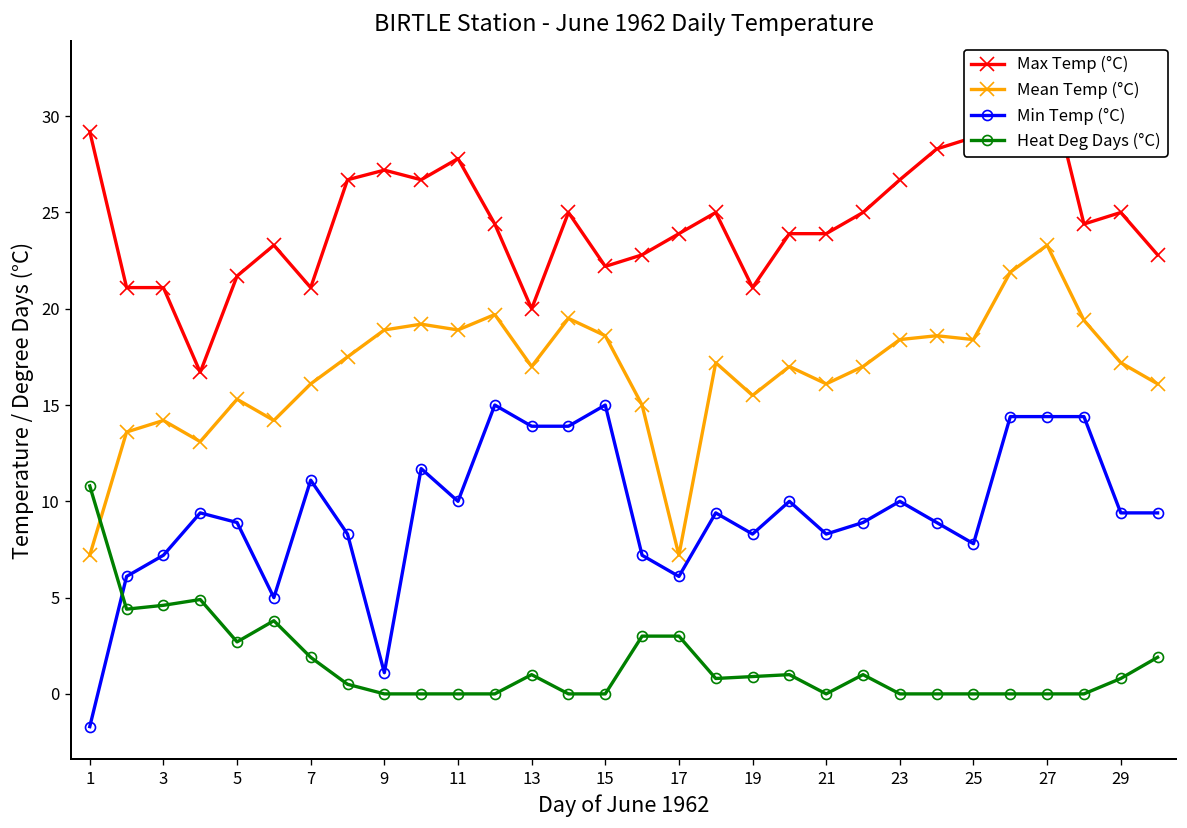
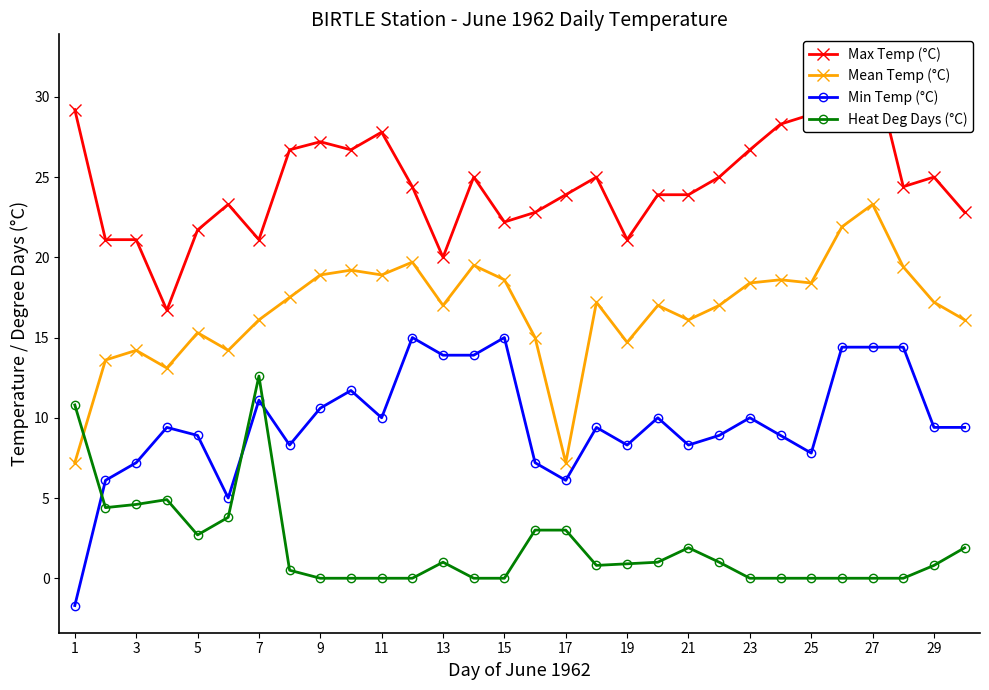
  {
    "Max Temp (°C)": {
      "1": 29.2,
      "3": 21.1,
      "5": 21.7,
      "7": 21.1,
      "9": 27.2,
      "11": 27.8,
      "13": 20.0,
      "15": 22.2,
      "17": 23.9,
      "19": 21.1,
      "21": 23.9,
      "23": 26.7,
      "29": 25.0
    },
    "Mean Temp (°C)": {
      "1": 7.2,
      "3": 14.2,
      "5": 15.3,
      "7": 16.1,
      "9": 18.9,
      "11": 18.9,
      "13": 17.0,
      "15": 18.6,
      "17": 7.2,
-     "19": 15.5,
+     "19": 14.7,
      "21": 16.1,
      "23": 18.4,
      "25": 18.4,
      "27": 23.3,
      "29": 17.2
    },
    "Min Temp (°C)": {
      "1": -1.7,
      "3": 7.2,
      "5": 8.9,
      "7": 11.1,
-     "9": 1.1,
+     "9": 10.6,
      "11": 10.0,
      "13": 13.9,
      "15": 15.0,
      "17": 6.1,
      "19": 8.3,
      "21": 8.3,
      "23": 10.0,
      "25": 7.8,
      "27": 14.4,
      "29": 9.4
    },
    "Heat Deg Days (°C)": {
      "1": 10.8,
      "3": 4.6,
      "5": 2.7,
-     "7": 1.9,
+     "7": 12.6,
      "9": 0.0,
      "11": 0.0,
      "13": 1.0,
      "15": 0.0,
      "17": 3.0,
      "19": 0.9,
-     "21": 0.0,
+     "21": 1.9,
      "23": 0.0,
      "25": 0.0,
      "27": 0.0,
      "29": 0.8
    }
  }
